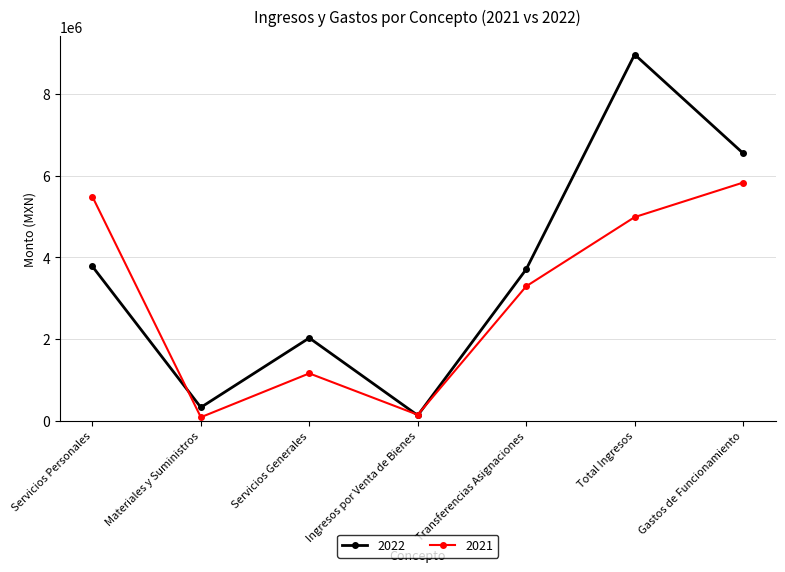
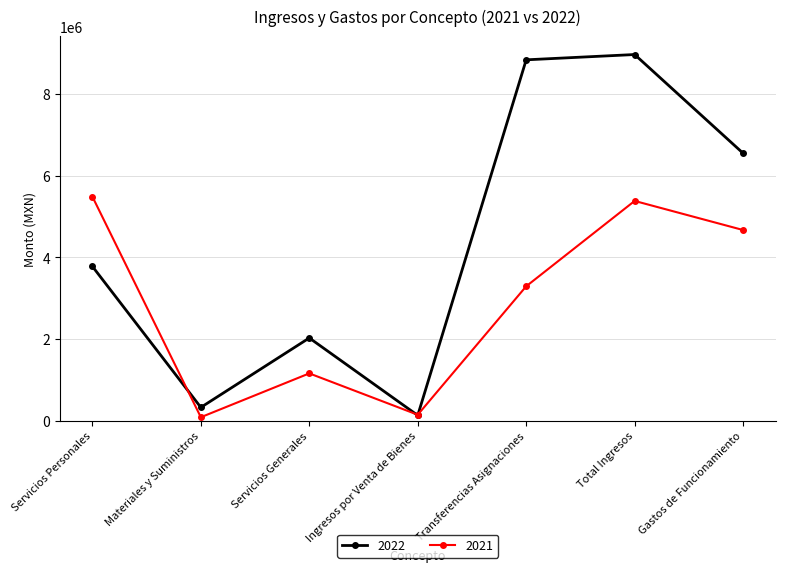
  {
    "2022": {
      "Servicios Personales": 3800000,
      "Materiales y Suministros": 300000,
      "Servicios Generales": 2000000,
-     "Transferencias Asignaciones": 3700000,
+     "Transferencias Asignaciones": 8800000,
      "Total Ingresos": 9000000,
      "Gastos de Funcionamiento": 6600000
    },
    "2021": {
      "Servicios Personales": 5500000,
      "Materiales y Suministros": 100000,
      "Servicios Generales": 1200000,
      "Transferencias Asignaciones": 3300000,
-     "Total Ingresos": 5000000,
-     "Gastos de Funcionamiento": 5800000
+     "Total Ingresos": 5400000,
+     "Gastos de Funcionamiento": 4700000
    }
  }
